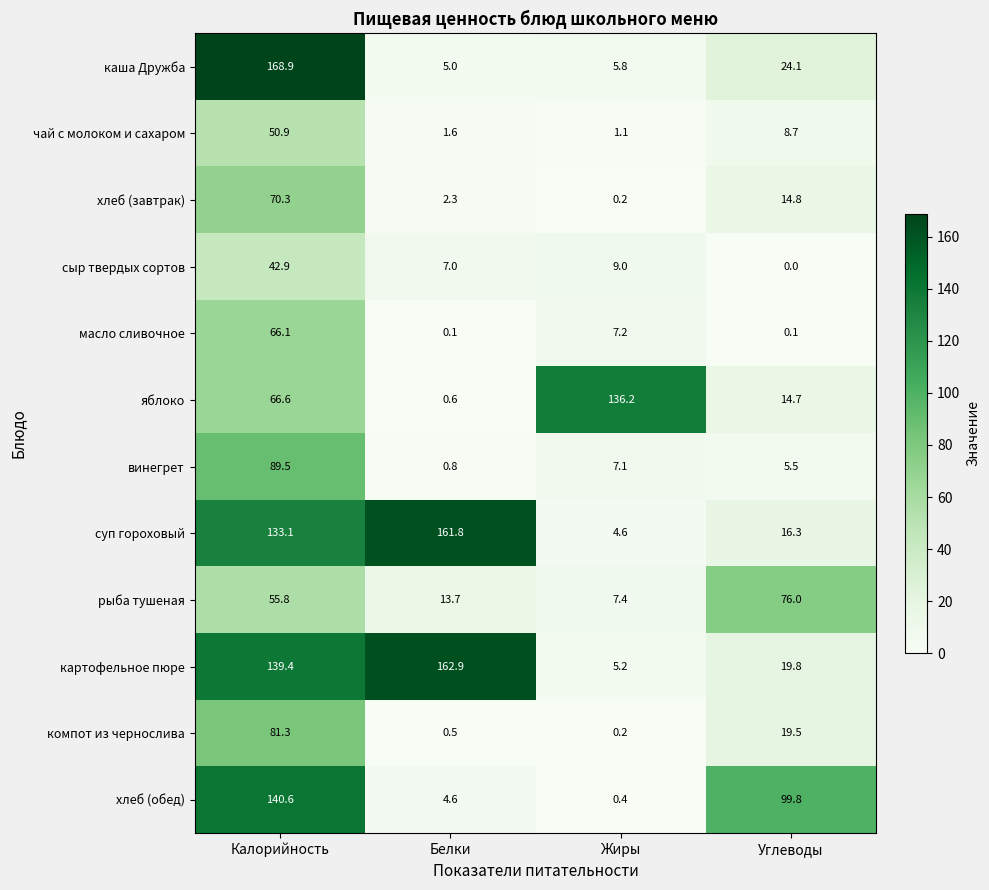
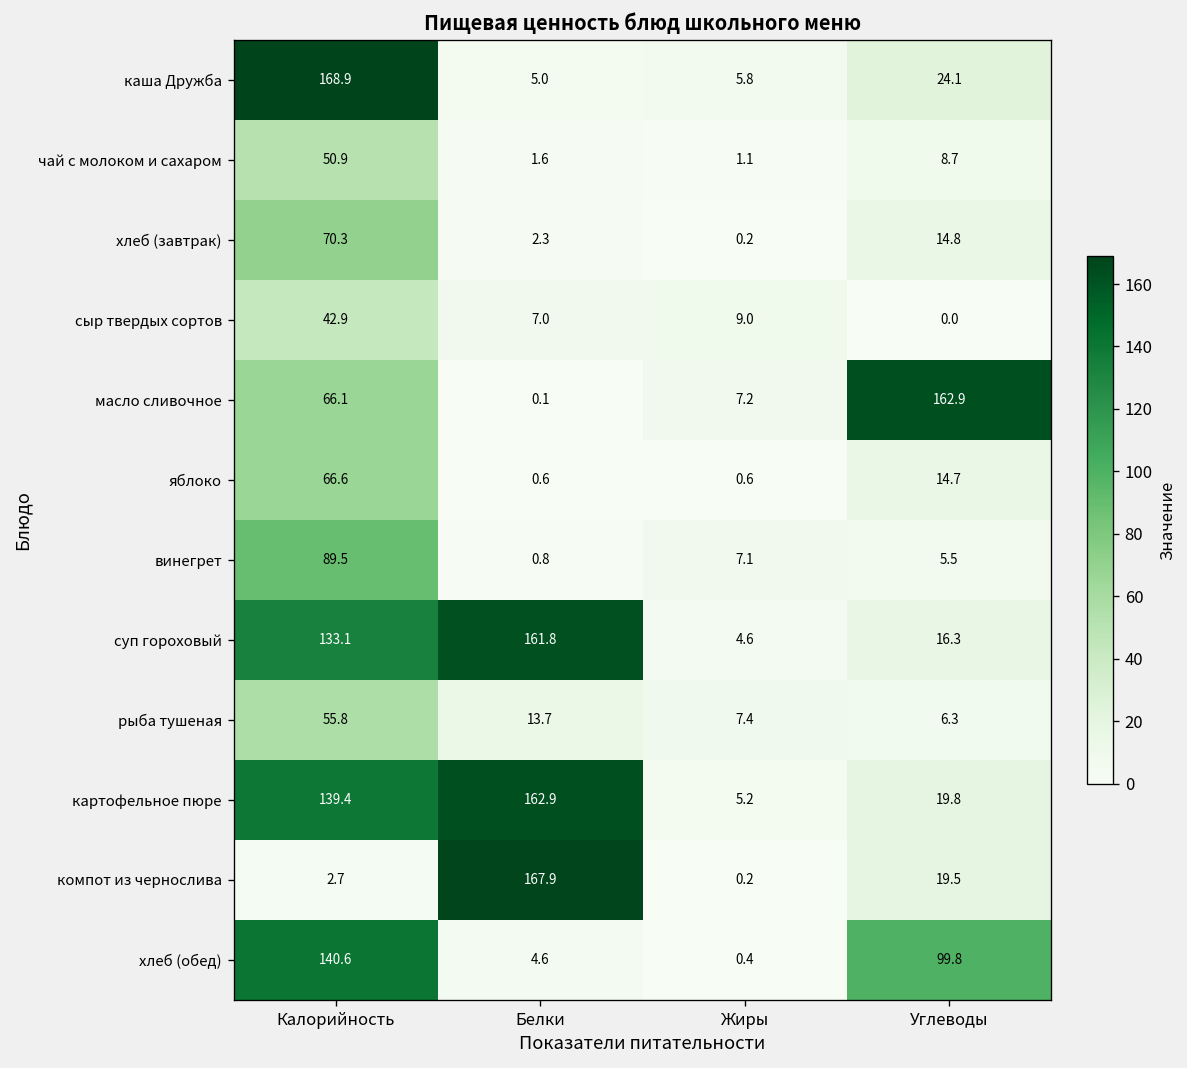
  {
    "каша Дружба": {
      "Калорийность": 168.9,
      "Белки": 5.0,
      "Жиры": 5.8,
      "Углеводы": 24.1
    },
    "чай с молоком и сахаром": {
      "Калорийность": 50.9,
      "Белки": 1.6,
      "Жиры": 1.1,
      "Углеводы": 8.7
    },
    "хлеб (завтрак)": {
      "Калорийность": 70.3,
      "Белки": 2.3,
      "Жиры": 0.2,
      "Углеводы": 14.8
    },
    "сыр твердых сортов": {
      "Калорийность": 42.9,
      "Белки": 7.0,
      "Жиры": 9.0,
      "Углеводы": 0.0
    },
    "масло сливочное": {
      "Калорийность": 66.1,
      "Белки": 0.1,
      "Жиры": 7.2,
-     "Углеводы": 0.1
+     "Углеводы": 162.9
    },
    "яблоко": {
      "Калорийность": 66.6,
      "Белки": 0.6,
-     "Жиры": 136.2,
+     "Жиры": 0.6,
      "Углеводы": 14.7
    },
    "винегрет": {
      "Калорийность": 89.5,
      "Белки": 0.8,
      "Жиры": 7.1,
      "Углеводы": 5.5
    },
    "суп гороховый": {
      "Калорийность": 133.1,
      "Белки": 161.8,
      "Жиры": 4.6,
      "Углеводы": 16.3
    },
    "рыба тушеная": {
      "Калорийность": 55.8,
      "Белки": 13.7,
      "Жиры": 7.4,
-     "Углеводы": 76.0
+     "Углеводы": 6.3
    },
    "картофельное пюре": {
      "Калорийность": 139.4,
      "Белки": 162.9,
      "Жиры": 5.2,
      "Углеводы": 19.8
    },
    "компот из чернослива": {
-     "Калорийность": 81.3,
-     "Белки": 0.5,
+     "Калорийность": 2.7,
+     "Белки": 167.9,
      "Жиры": 0.2,
      "Углеводы": 19.5
    },
    "хлеб (обед)": {
      "Калорийность": 140.6,
      "Белки": 4.6,
      "Жиры": 0.4,
      "Углеводы": 99.8
    }
  }
